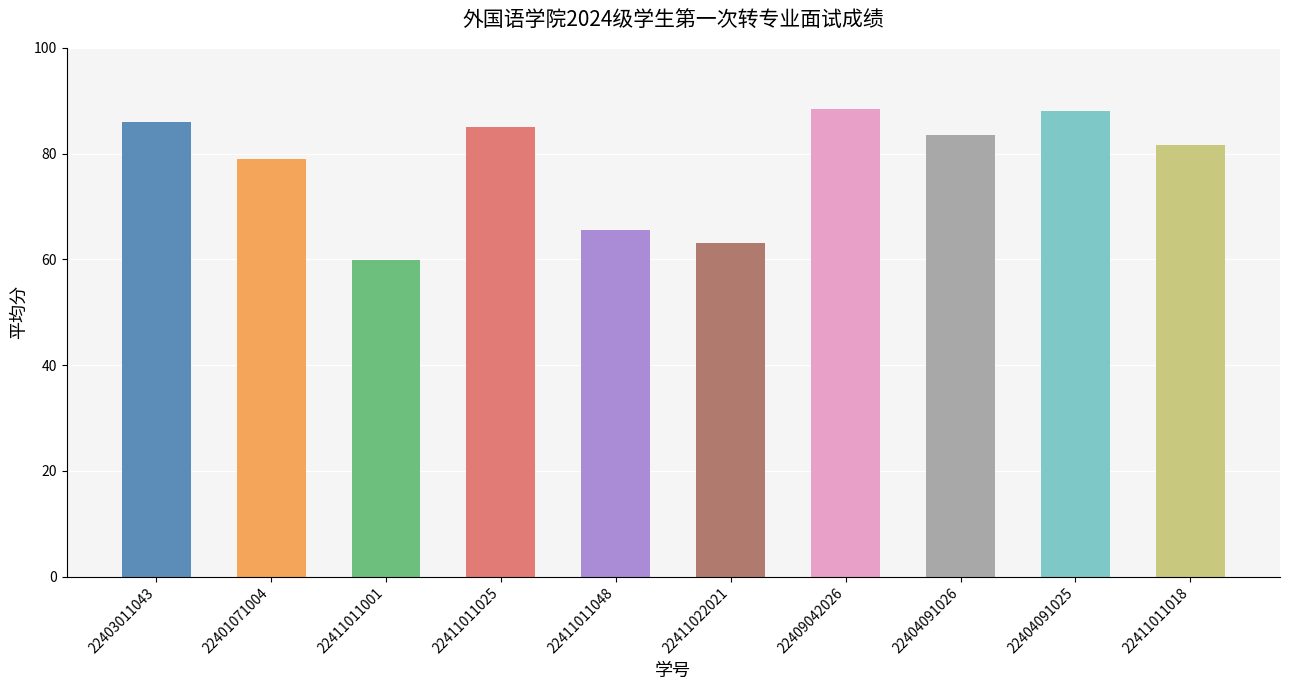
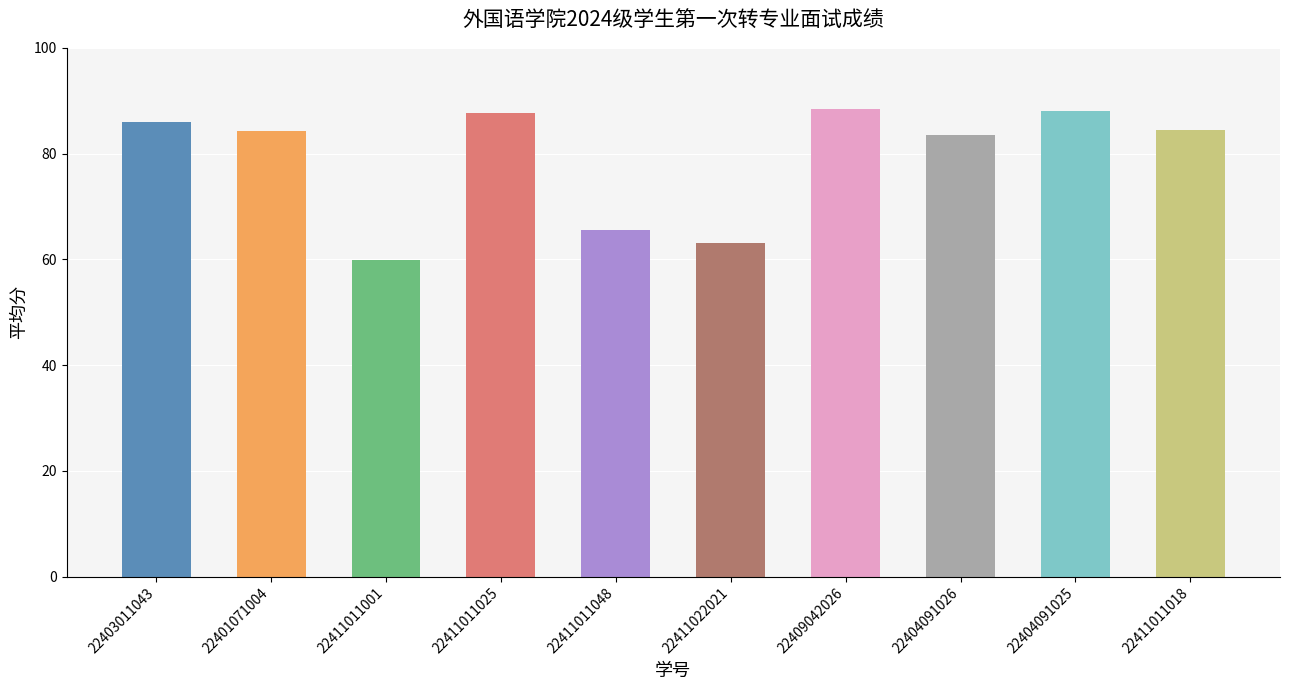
  {
    "22403011043": 86,
-   "22401071004": 79,
+   "22401071004": 84,
    "22411011001": 60,
-   "22411011025": 85,
+   "22411011025": 88,
    "22411011048": 66,
    "22411022021": 63,
    "22409042026": 88,
    "22404091026": 84,
    "22404091025": 88,
-   "22411011018": 82
+   "22411011018": 84
  }
